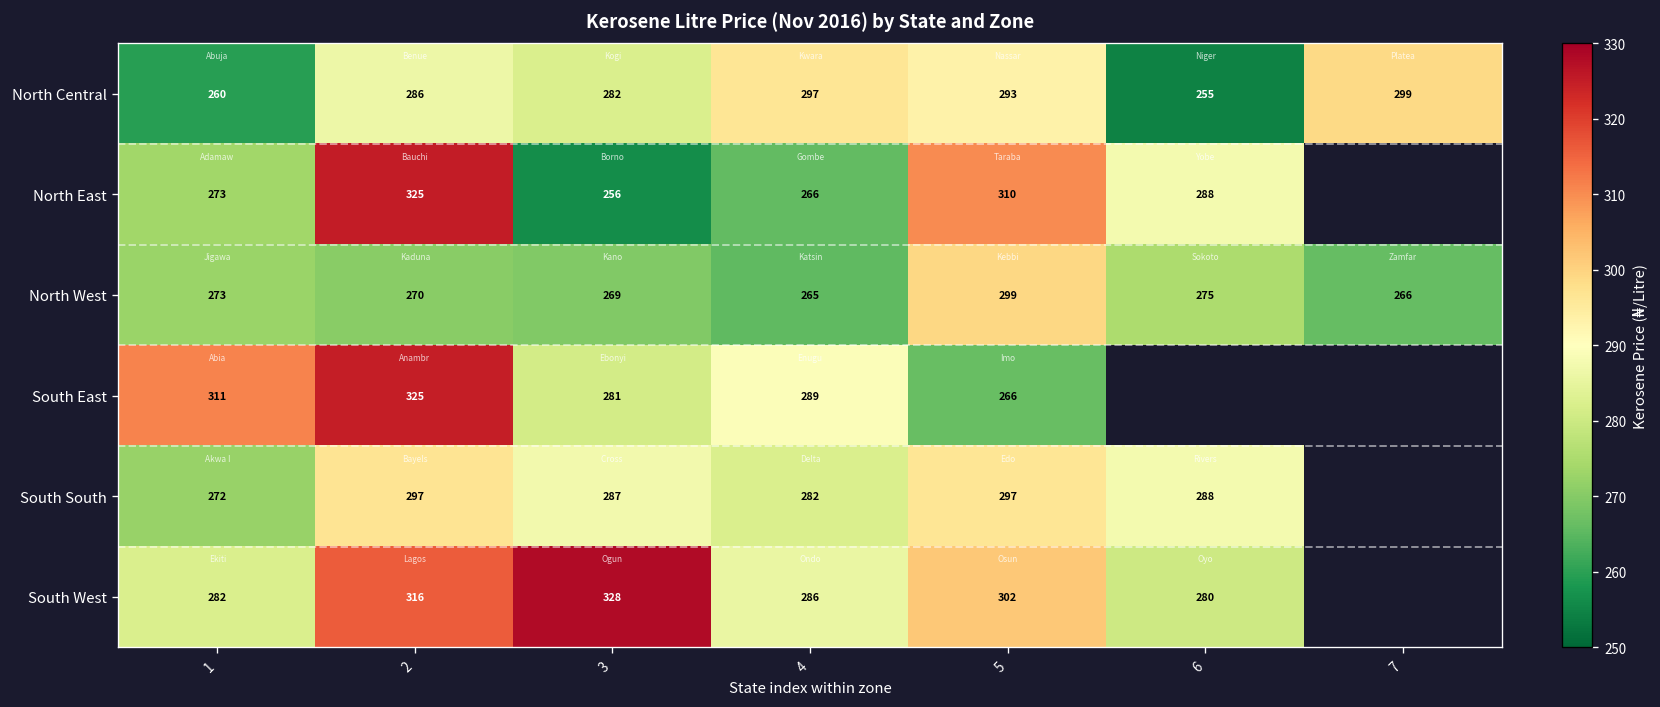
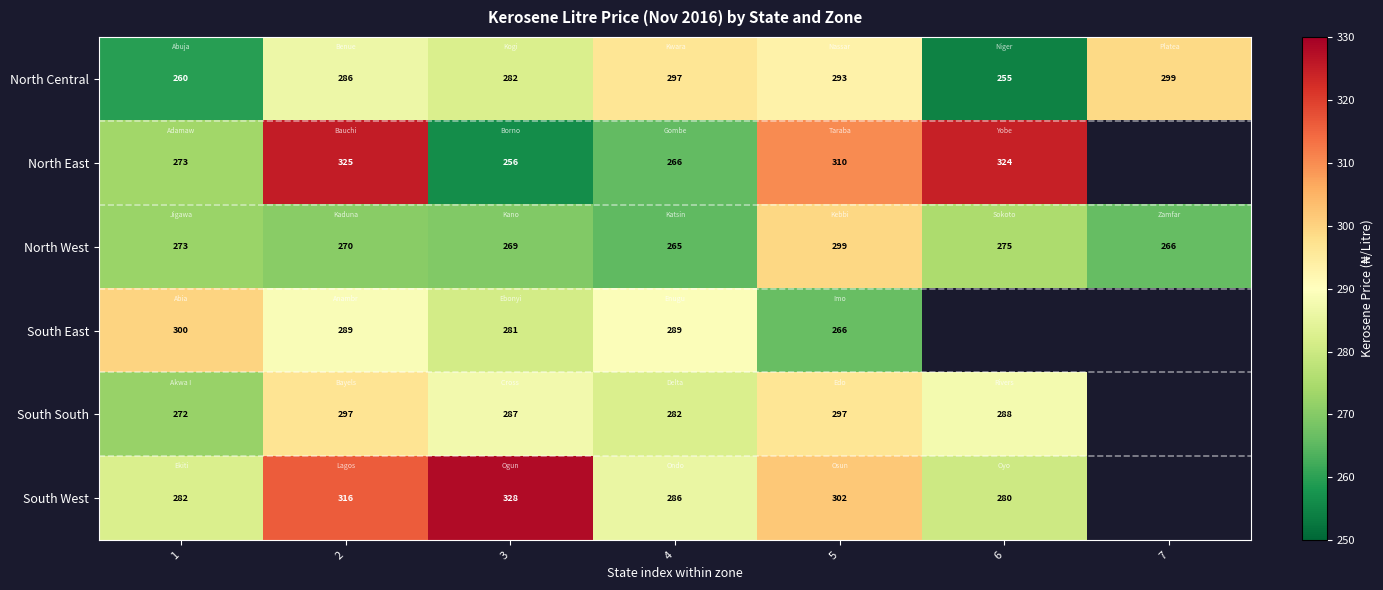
  {
    "North East": {
-     "6": 288
+     "6": 324
    },
    "South East": {
-     "1": 311,
-     "2": 325
+     "1": 300,
+     "2": 289
    }
  }
